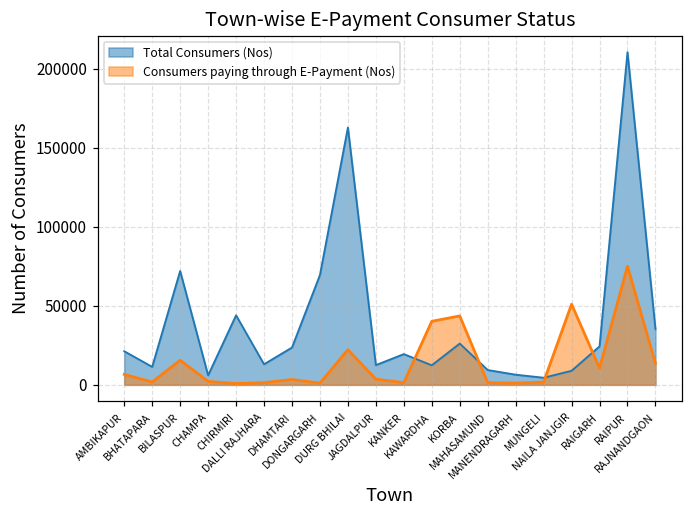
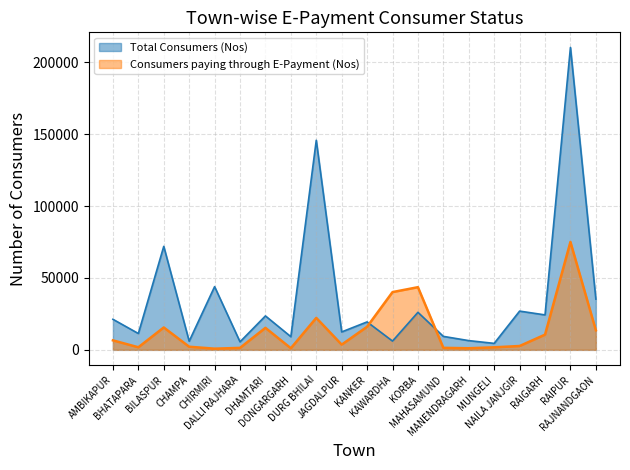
  {
    "Total Consumers (Nos)": {
      "AMBIKAPUR": 21000,
      "BHATAPARA": 11000,
      "BILASPUR": 72000,
      "CHAMPA": 6000,
      "CHIRMIRI": 44000,
-     "DALLI RAJHARA": 13000,
+     "DALLI RAJHARA": 6000,
      "DHAMTARI": 24000,
-     "DONGARGARH": 69000,
-     "DURG BHILAI": 163000,
+     "DONGARGARH": 9000,
+     "DURG BHILAI": 146000,
      "JAGDALPUR": 12000,
      "KANKER": 19000,
-     "KAWARDHA": 12000,
+     "KAWARDHA": 6000,
      "KORBA": 26000,
      "MAHASAMUND": 9000,
      "MANENDRAGARH": 6000,
      "MUNGELI": 4000,
-     "NAILA JANJGIR": 9000,
+     "NAILA JANJGIR": 27000,
      "RAIGARH": 24000,
      "RAIPUR": 210000,
      "RAJNANDGAON": 35000
    },
    "Consumers paying through E-Payment (Nos)": {
      "AMBIKAPUR": 7000,
      "BHATAPARA": 2000,
      "BILASPUR": 16000,
      "CHAMPA": 2000,
      "CHIRMIRI": 1000,
      "DALLI RAJHARA": 1000,
-     "DHAMTARI": 3000,
+     "DHAMTARI": 15000,
      "DONGARGARH": 1000,
      "DURG BHILAI": 22000,
      "JAGDALPUR": 4000,
-     "KANKER": 1000,
+     "KANKER": 16000,
      "KAWARDHA": 40000,
      "KORBA": 44000,
      "MAHASAMUND": 1000,
      "MANENDRAGARH": 1000,
      "MUNGELI": 2000,
-     "NAILA JANJGIR": 51000,
+     "NAILA JANJGIR": 3000,
      "RAIGARH": 11000,
      "RAIPUR": 75000,
      "RAJNANDGAON": 14000
    }
  }
